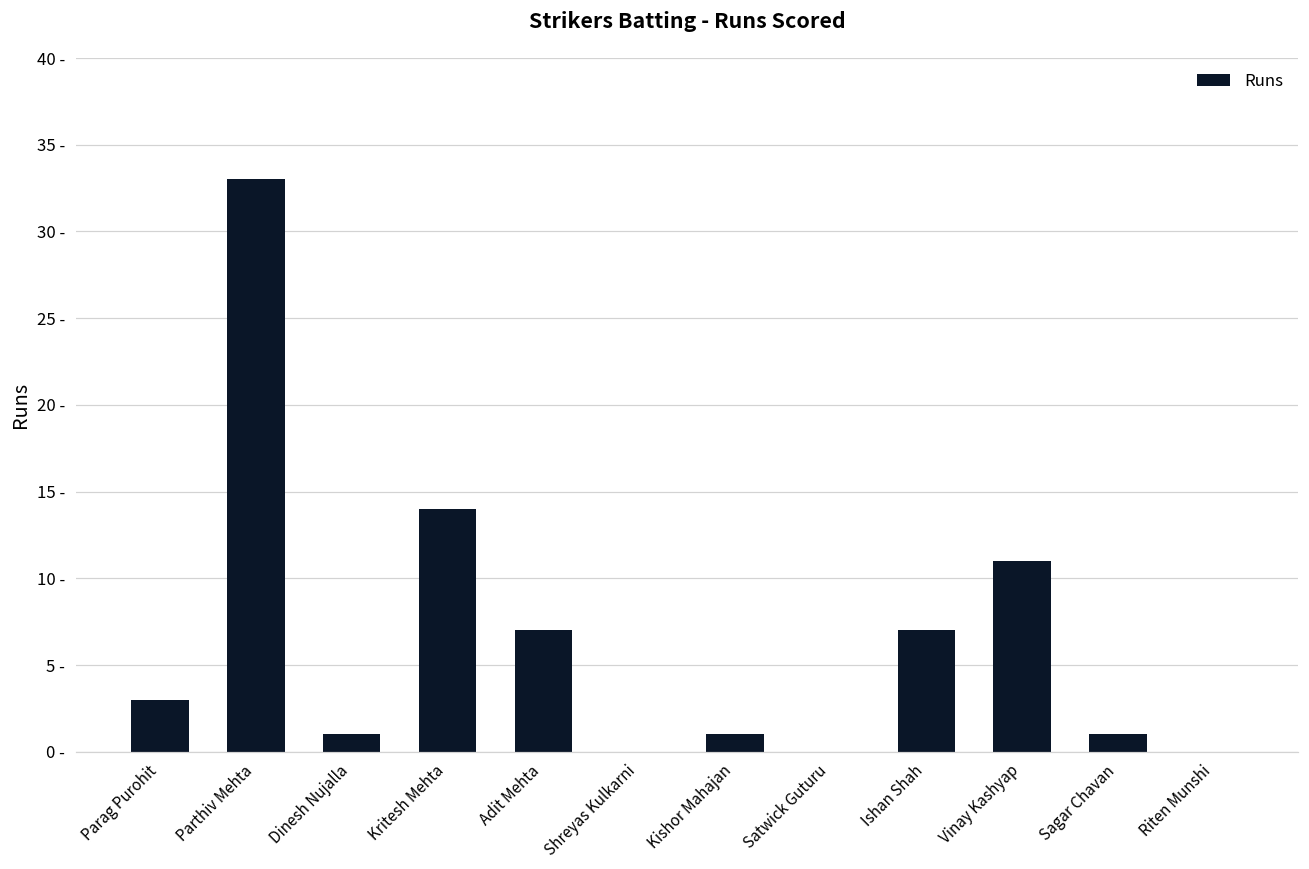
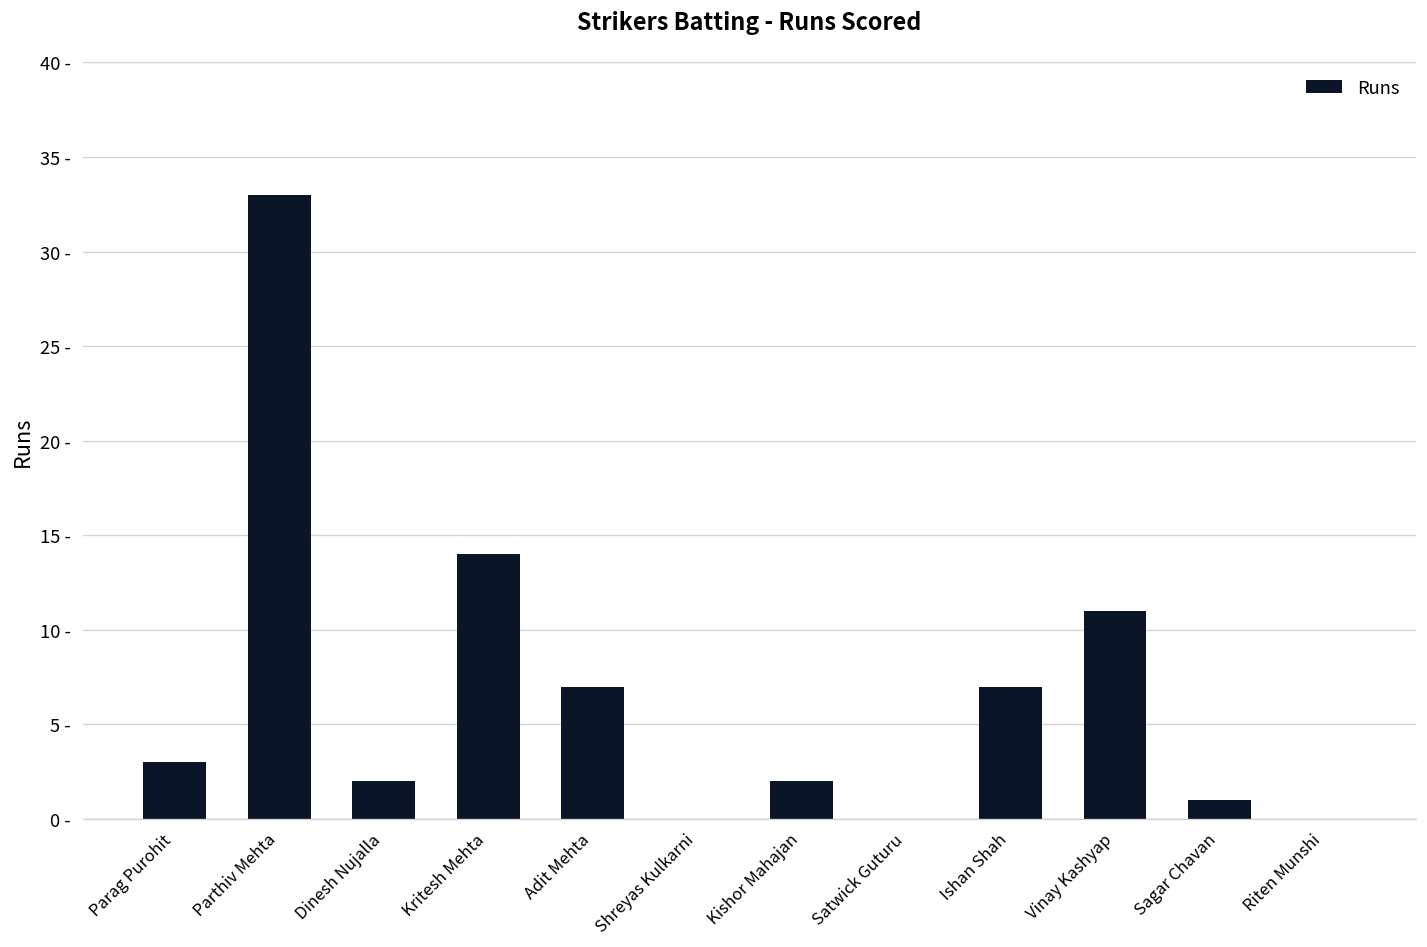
  {
    "Parag Purohit": "3 -",
    "Parthiv Mehta": "33 -",
-   "Dinesh Nujalla": "1 -",
+   "Dinesh Nujalla": "2 -",
    "Kritesh Mehta": "14 -",
    "Adit Mehta": "7 -",
    "Shreyas Kulkarni": "0 -",
-   "Kishor Mahajan": "1 -",
+   "Kishor Mahajan": "2 -",
    "Satwick Guturu": "0 -",
    "Ishan Shah": "7 -",
    "Vinay Kashyap": "11 -",
    "Sagar Chavan": "1 -",
    "Riten Munshi": "0 -"
  }
